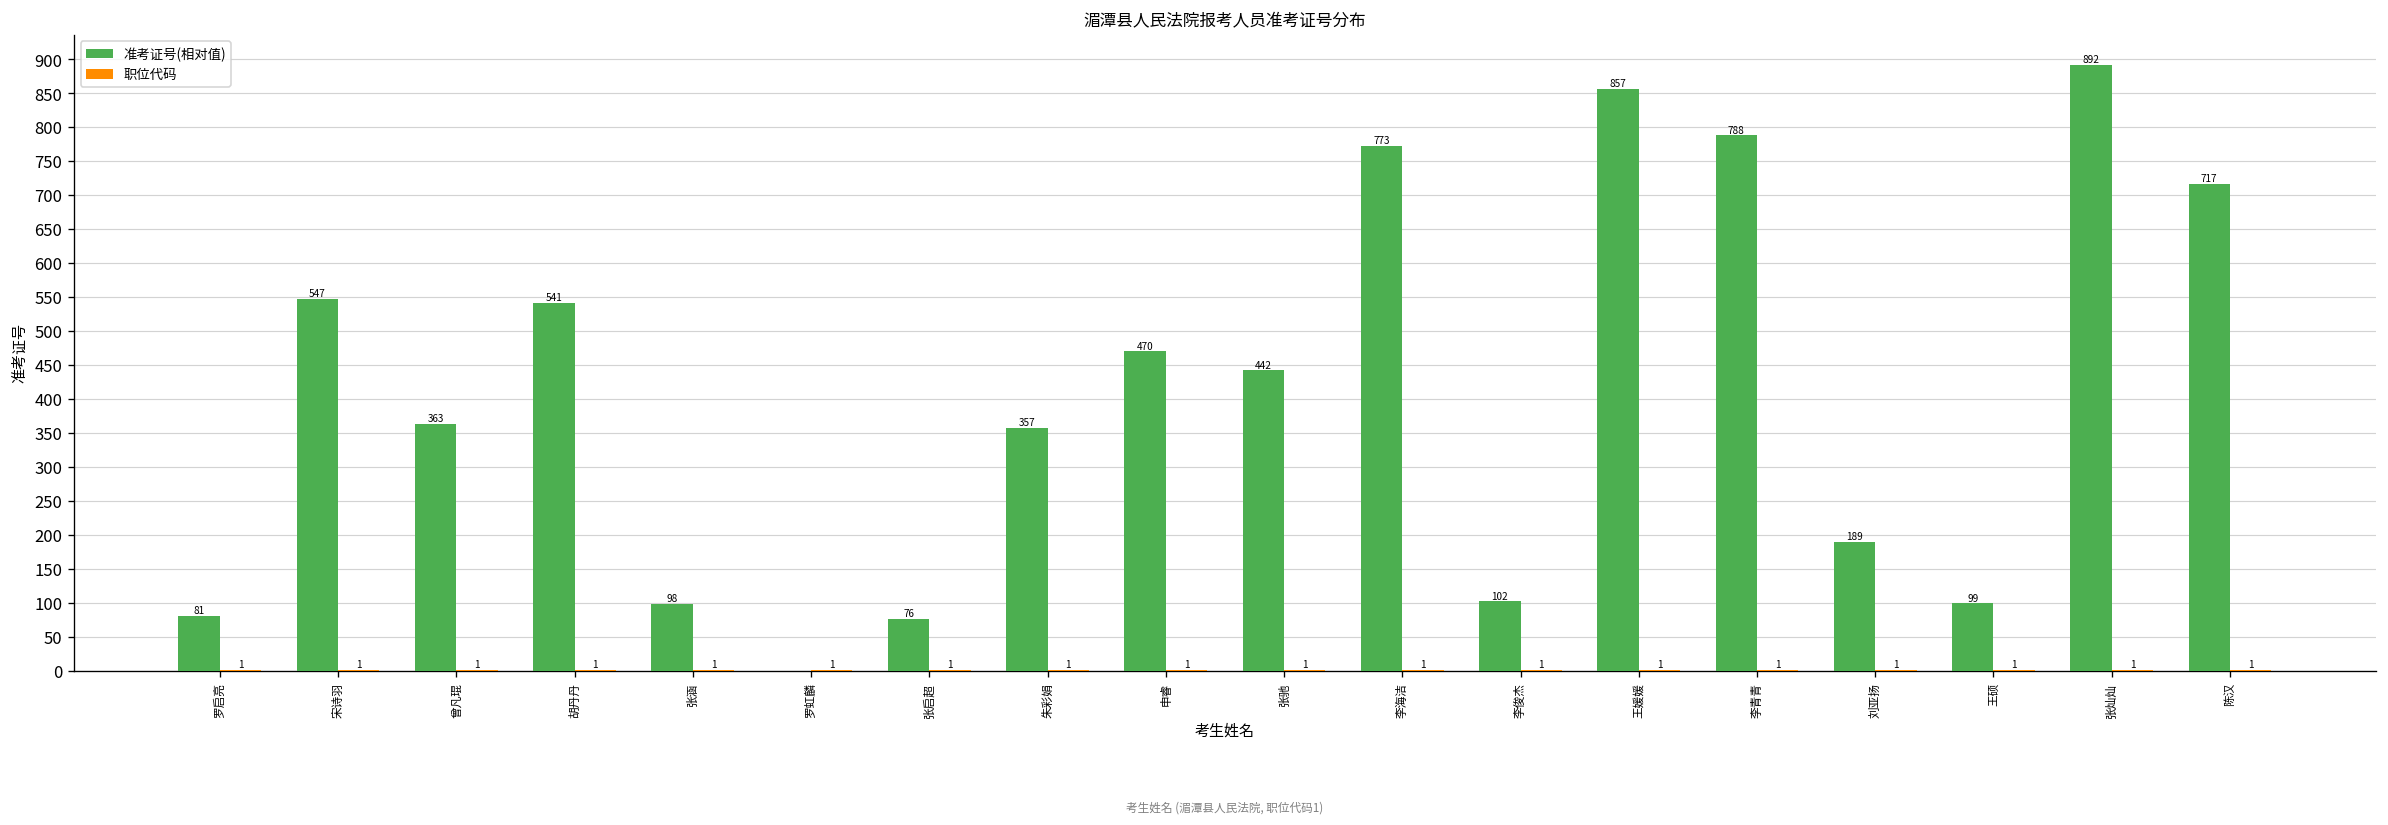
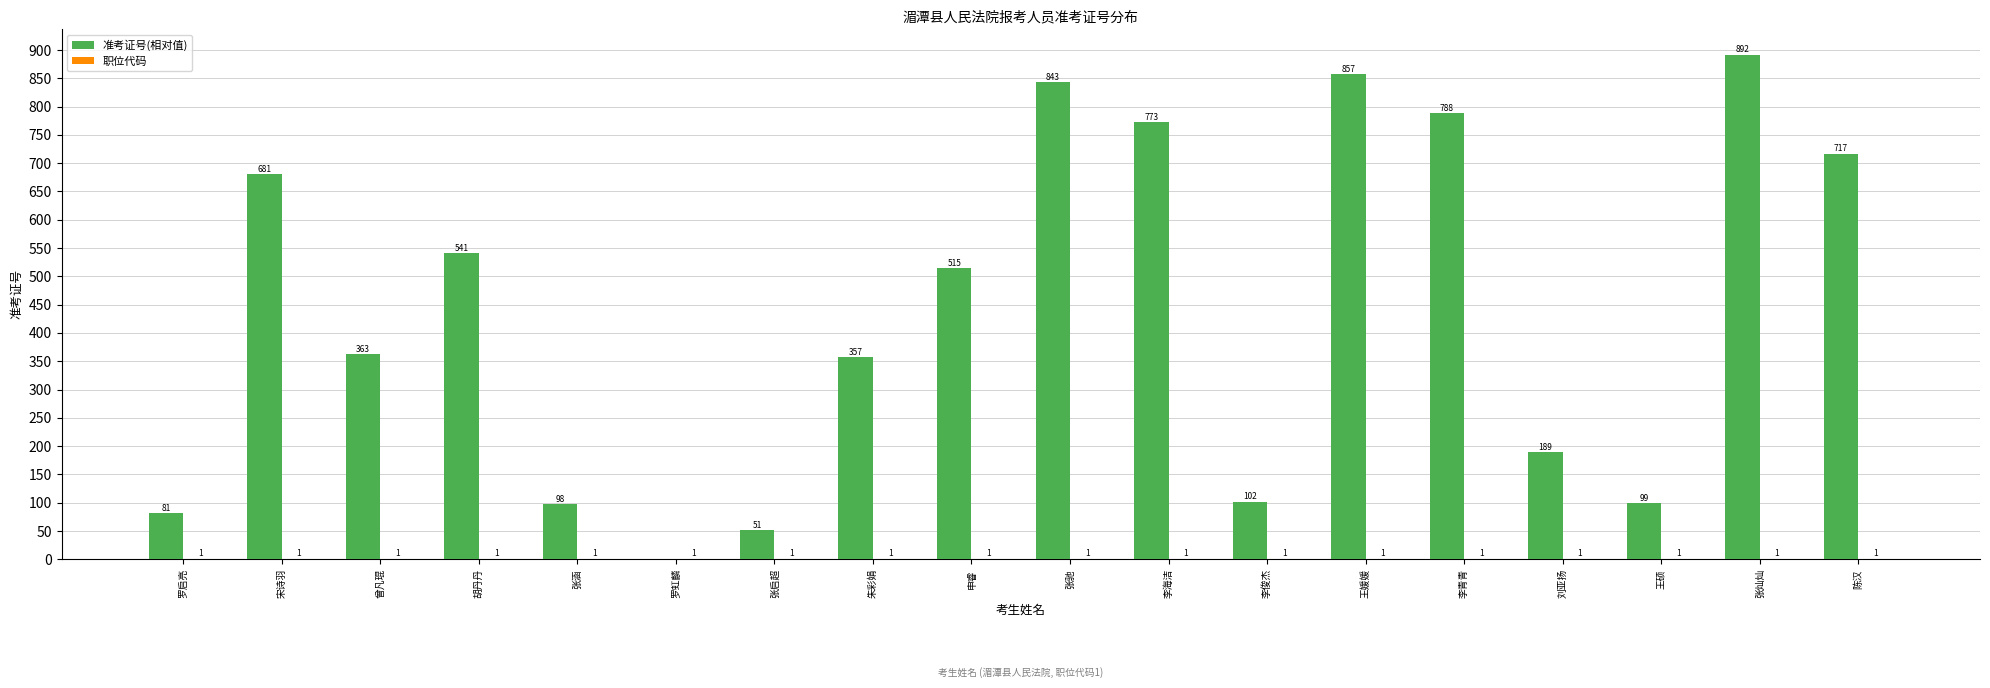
  {
    "准考证号(相对值)": {
      "罗启亮": 81,
-     "宋诗羽": 547,
+     "宋诗羽": 681,
      "曾凡琨": 363,
      "胡丹丹": 541,
      "张涵": 98,
-     "张启超": 76,
+     "张启超": 51,
      "朱彩娟": 357,
-     "申睿": 470,
-     "张驰": 442,
+     "申睿": 515,
+     "张驰": 843,
      "李海洁": 773,
      "李俊杰": 102,
      "王媛媛": 857,
      "李青青": 788,
      "刘亚扬": 189,
      "王硕": 99,
      "张灿灿": 892,
      "陈汉": 717
    },
    "职位代码": {
      "罗启亮": 1,
      "宋诗羽": 1,
      "曾凡琨": 1,
      "胡丹丹": 1,
      "张涵": 1,
      "罗虹麟": 1,
      "张启超": 1,
      "朱彩娟": 1,
      "申睿": 1,
      "张驰": 1,
      "李海洁": 1,
      "李俊杰": 1,
      "王媛媛": 1,
      "李青青": 1,
      "刘亚扬": 1,
      "王硕": 1,
      "张灿灿": 1,
      "陈汉": 1
    }
  }
